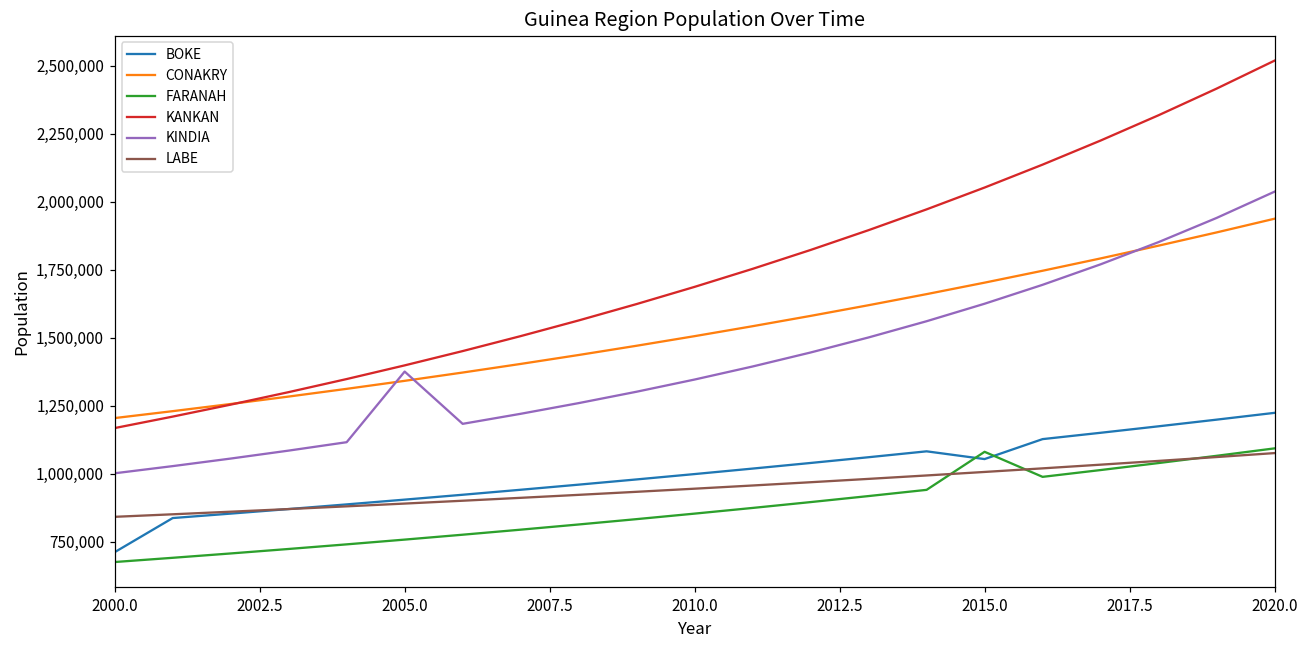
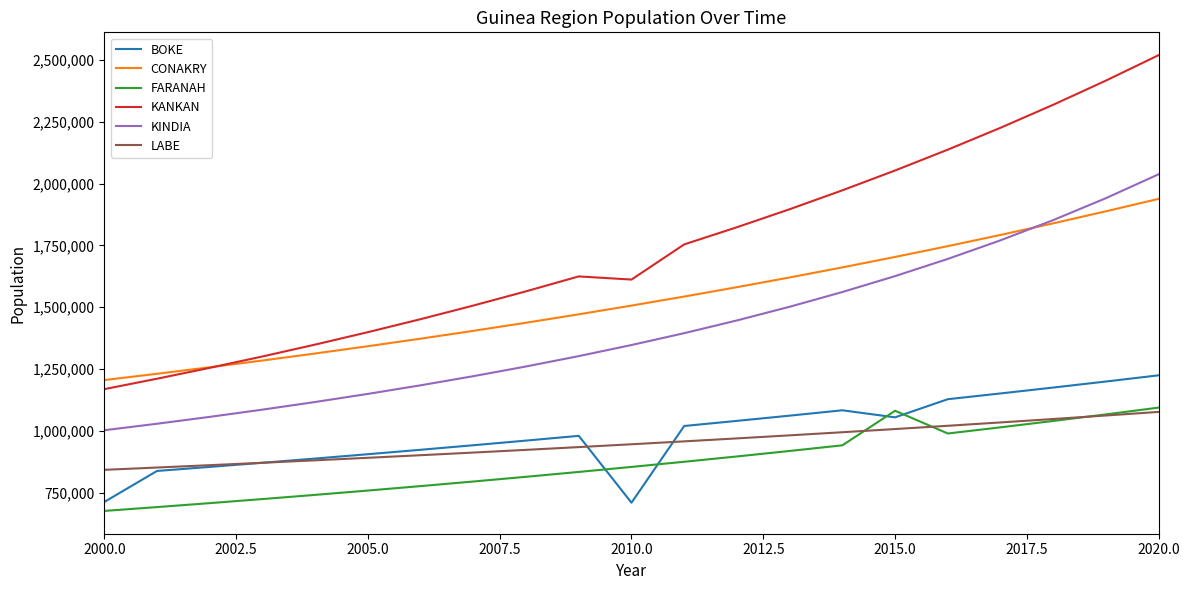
  {
    "BOKE": {
      "2000.0": "710,000",
      "2005.0": "910,000",
-     "2010.0": "1,000,000",
+     "2010.0": "710,000",
      "2015.0": "1,050,000",
      "2020.0": "1,220,000"
    },
    "CONAKRY": {
      "2000.0": "1,210,000",
      "2005.0": "1,340,000",
      "2010.0": "1,510,000",
      "2015.0": "1,700,000",
      "2020.0": "1,940,000"
    },
    "FARANAH": {
      "2000.0": "680,000",
      "2005.0": "760,000",
      "2010.0": "850,000",
      "2015.0": "1,080,000",
      "2020.0": "1,090,000"
    },
    "KANKAN": {
      "2000.0": "1,170,000",
      "2005.0": "1,400,000",
-     "2010.0": "1,690,000",
+     "2010.0": "1,610,000",
      "2015.0": "2,050,000",
      "2020.0": "2,520,000"
    },
    "KINDIA": {
      "2000.0": "1,000,000",
-     "2005.0": "1,380,000",
+     "2005.0": "1,150,000",
      "2010.0": "1,350,000",
      "2015.0": "1,630,000",
      "2020.0": "2,040,000"
    },
    "LABE": {
      "2000.0": "840,000",
      "2005.0": "890,000",
      "2010.0": "950,000",
      "2015.0": "1,010,000",
      "2020.0": "1,080,000"
    }
  }
